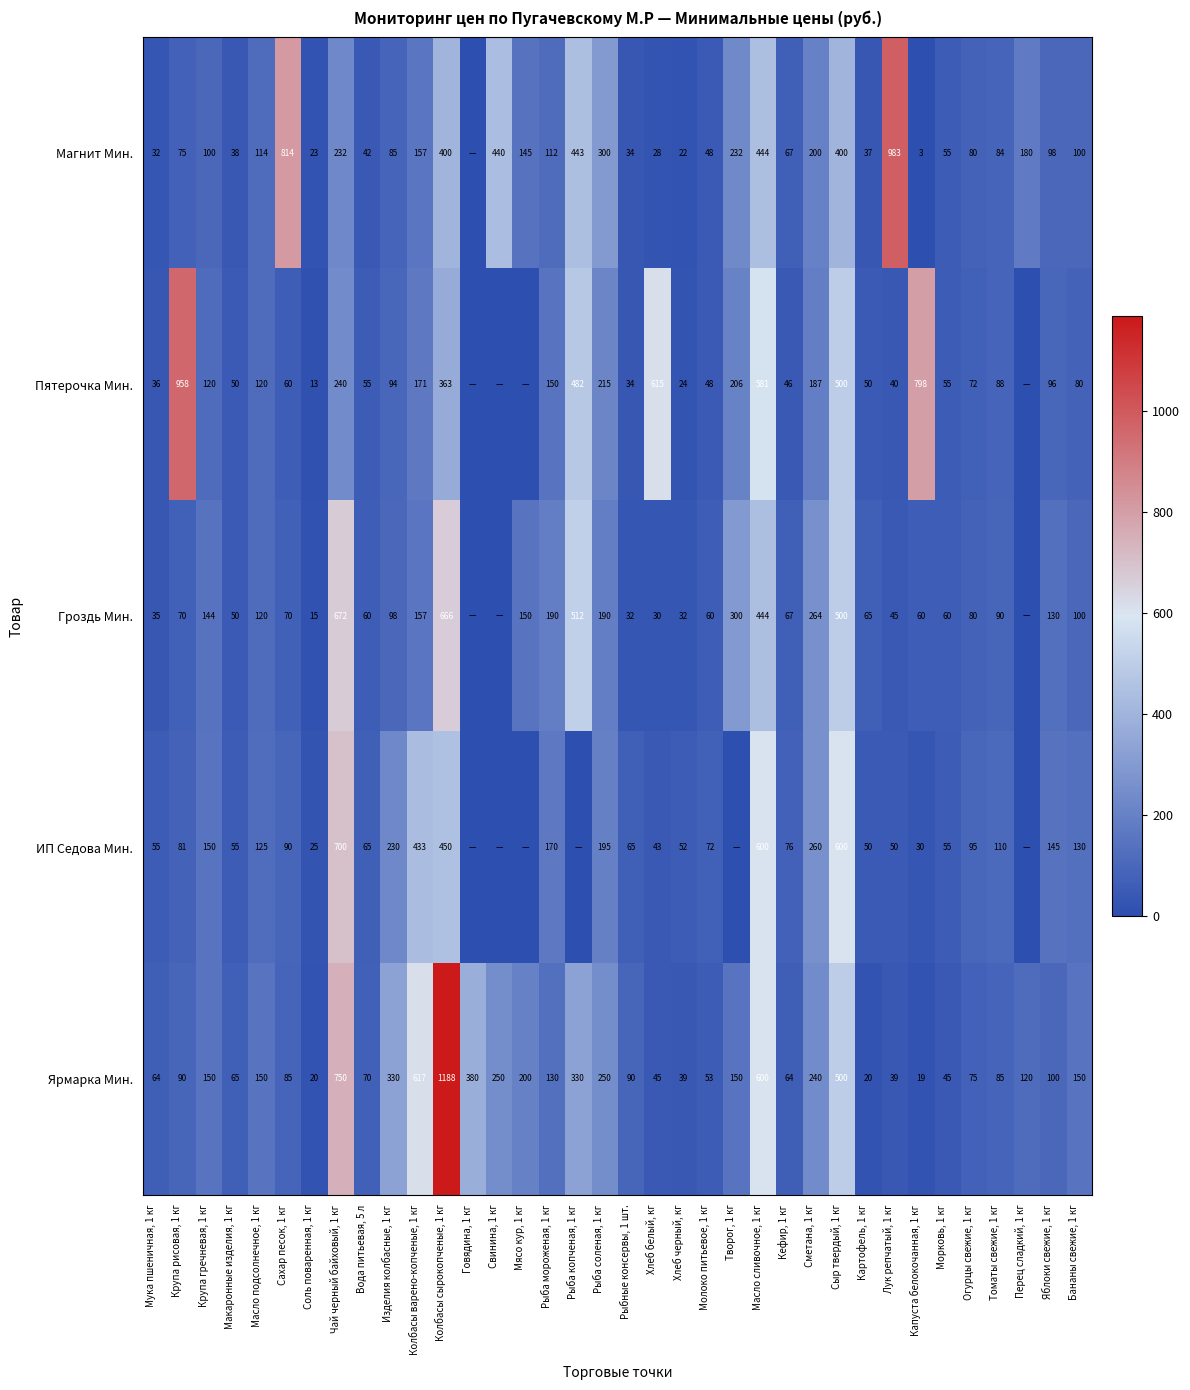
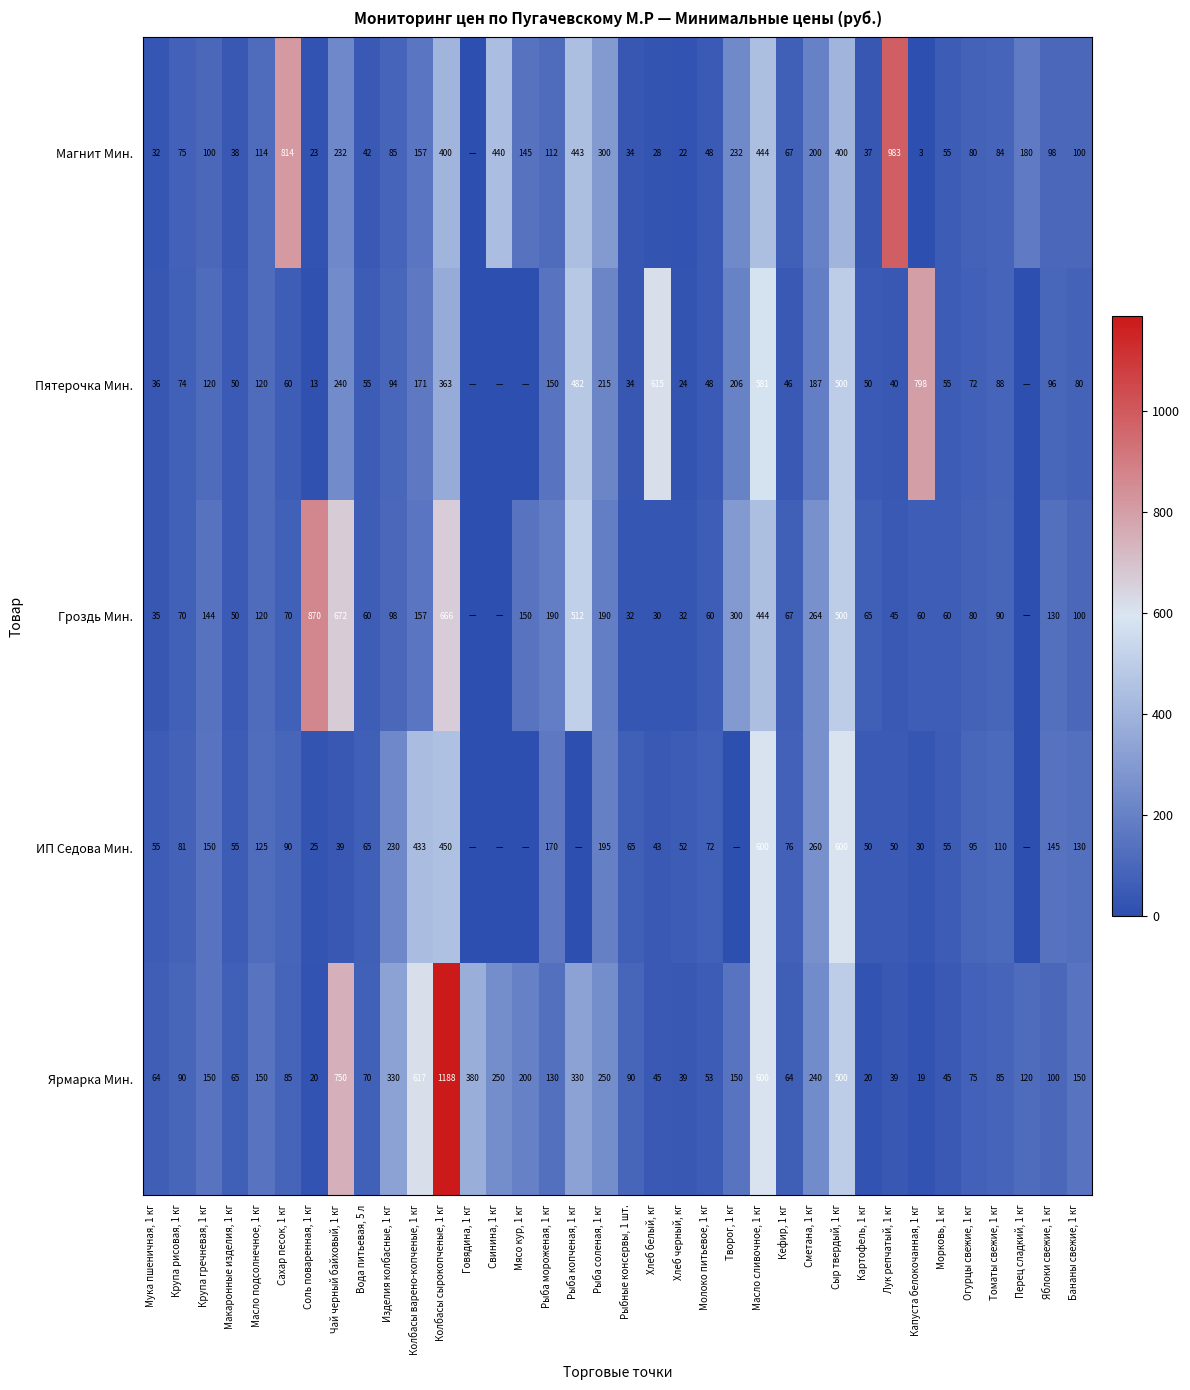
  {
    "Магнит Мин.": {
      "Мука пшеничная, 1 кг": 32,
      "Крупа рисовая, 1 кг": 75,
      "Крупа гречневая, 1 кг": 100,
      "Макаронные изделия, 1 кг": 38,
      "Масло подсолнечное, 1 кг": 114,
      "Сахар песок, 1 кг": 814,
      "Соль поваренная, 1 кг": 23,
      "Чай черный байховый, 1 кг": 232,
      "Вода питьевая, 5 л": 42,
      "Изделия колбасные, 1 кг": 85,
      "Колбасы варено-копченые, 1 кг": 157,
      "Колбасы сырокопченые, 1 кг": 400,
      "Свинина, 1 кг": 440,
      "Мясо кур, 1 кг": 145,
      "Рыба мороженая, 1 кг": 112,
      "Рыба копченая, 1 кг": 443,
      "Рыба соленая, 1 кг": 300,
      "Рыбные консервы, 1 шт.": 34,
      "Хлеб белый, кг": 28,
      "Хлеб черный, кг": 22,
      "Молоко питьевое, 1 кг": 48,
      "Творог, 1 кг": 232,
      "Масло сливочное, 1 кг": 444,
      "Кефир, 1 кг": 67,
      "Сметана, 1 кг": 200,
      "Сыр твердый, 1 кг": 400,
      "Картофель, 1 кг": 37,
      "Лук репчатый, 1 кг": 983,
      "Капуста белокочанная, 1 кг": 3,
      "Морковь, 1 кг": 55,
      "Огурцы свежие, 1 кг": 80,
      "Томаты свежие, 1 кг": 84,
      "Перец сладкий, 1 кг": 180,
      "Яблоки свежие, 1 кг": 98,
      "Бананы свежие, 1 кг": 100
    },
    "Пятерочка Мин.": {
      "Мука пшеничная, 1 кг": 36,
-     "Крупа рисовая, 1 кг": 958,
+     "Крупа рисовая, 1 кг": 74,
      "Крупа гречневая, 1 кг": 120,
      "Макаронные изделия, 1 кг": 50,
      "Масло подсолнечное, 1 кг": 120,
      "Сахар песок, 1 кг": 60,
      "Соль поваренная, 1 кг": 13,
      "Чай черный байховый, 1 кг": 240,
      "Вода питьевая, 5 л": 55,
      "Изделия колбасные, 1 кг": 94,
      "Колбасы варено-копченые, 1 кг": 171,
      "Колбасы сырокопченые, 1 кг": 363,
      "Рыба мороженая, 1 кг": 150,
      "Рыба копченая, 1 кг": 482,
      "Рыба соленая, 1 кг": 215,
      "Рыбные консервы, 1 шт.": 34,
      "Хлеб черный, кг": 24,
      "Молоко питьевое, 1 кг": 48,
      "Творог, 1 кг": 206,
      "Кефир, 1 кг": 46,
      "Сметана, 1 кг": 187,
      "Сыр твердый, 1 кг": 500,
      "Картофель, 1 кг": 50,
      "Лук репчатый, 1 кг": 40,
      "Капуста белокочанная, 1 кг": 798,
      "Морковь, 1 кг": 55,
      "Огурцы свежие, 1 кг": 72,
      "Томаты свежие, 1 кг": 88,
      "Яблоки свежие, 1 кг": 96,
      "Бананы свежие, 1 кг": 80
    },
    "Гроздь Мин.": {
      "Мука пшеничная, 1 кг": 35,
      "Крупа рисовая, 1 кг": 70,
      "Крупа гречневая, 1 кг": 144,
      "Макаронные изделия, 1 кг": 50,
      "Масло подсолнечное, 1 кг": 120,
      "Сахар песок, 1 кг": 70,
-     "Соль поваренная, 1 кг": 15,
+     "Соль поваренная, 1 кг": 870,
      "Чай черный байховый, 1 кг": 672,
      "Вода питьевая, 5 л": 60,
      "Изделия колбасные, 1 кг": 98,
      "Колбасы варено-копченые, 1 кг": 157,
      "Колбасы сырокопченые, 1 кг": 666,
      "Мясо кур, 1 кг": 150,
      "Рыба мороженая, 1 кг": 190,
      "Рыба копченая, 1 кг": 512,
      "Рыба соленая, 1 кг": 190,
      "Рыбные консервы, 1 шт.": 32,
      "Хлеб белый, кг": 30,
      "Хлеб черный, кг": 32,
      "Молоко питьевое, 1 кг": 60,
      "Творог, 1 кг": 300,
      "Масло сливочное, 1 кг": 444,
      "Кефир, 1 кг": 67,
      "Сметана, 1 кг": 264,
      "Сыр твердый, 1 кг": 500,
      "Картофель, 1 кг": 65,
      "Лук репчатый, 1 кг": 45,
      "Капуста белокочанная, 1 кг": 60,
      "Морковь, 1 кг": 60,
      "Огурцы свежие, 1 кг": 80,
      "Томаты свежие, 1 кг": 90,
      "Яблоки свежие, 1 кг": 130,
      "Бананы свежие, 1 кг": 100
    },
    "ИП Седова Мин.": {
      "Мука пшеничная, 1 кг": 55,
      "Крупа рисовая, 1 кг": 81,
      "Крупа гречневая, 1 кг": 150,
      "Макаронные изделия, 1 кг": 55,
      "Масло подсолнечное, 1 кг": 125,
      "Сахар песок, 1 кг": 90,
      "Соль поваренная, 1 кг": 25,
-     "Чай черный байховый, 1 кг": 700,
+     "Чай черный байховый, 1 кг": 39,
      "Вода питьевая, 5 л": 65,
      "Изделия колбасные, 1 кг": 230,
      "Колбасы варено-копченые, 1 кг": 433,
      "Колбасы сырокопченые, 1 кг": 450,
      "Рыба мороженая, 1 кг": 170,
      "Рыба соленая, 1 кг": 195,
      "Рыбные консервы, 1 шт.": 65,
      "Хлеб белый, кг": 43,
      "Хлеб черный, кг": 52,
      "Молоко питьевое, 1 кг": 72,
      "Кефир, 1 кг": 76,
      "Сметана, 1 кг": 260,
      "Картофель, 1 кг": 50,
      "Лук репчатый, 1 кг": 50,
      "Капуста белокочанная, 1 кг": 30,
      "Морковь, 1 кг": 55,
      "Огурцы свежие, 1 кг": 95,
      "Томаты свежие, 1 кг": 110,
      "Яблоки свежие, 1 кг": 145,
      "Бананы свежие, 1 кг": 130
    },
    "Ярмарка Мин.": {
      "Мука пшеничная, 1 кг": 64,
      "Крупа рисовая, 1 кг": 90,
      "Крупа гречневая, 1 кг": 150,
      "Макаронные изделия, 1 кг": 65,
      "Масло подсолнечное, 1 кг": 150,
      "Сахар песок, 1 кг": 85,
      "Соль поваренная, 1 кг": 20,
      "Чай черный байховый, 1 кг": 750,
      "Вода питьевая, 5 л": 70,
      "Изделия колбасные, 1 кг": 330,
      "Колбасы сырокопченые, 1 кг": 1188,
      "Говядина, 1 кг": 380,
      "Свинина, 1 кг": 250,
      "Мясо кур, 1 кг": 200,
      "Рыба мороженая, 1 кг": 130,
      "Рыба копченая, 1 кг": 330,
      "Рыба соленая, 1 кг": 250,
      "Рыбные консервы, 1 шт.": 90,
      "Хлеб белый, кг": 45,
      "Хлеб черный, кг": 39,
      "Молоко питьевое, 1 кг": 53,
      "Творог, 1 кг": 150,
      "Кефир, 1 кг": 64,
      "Сметана, 1 кг": 240,
      "Сыр твердый, 1 кг": 500,
      "Картофель, 1 кг": 20,
      "Лук репчатый, 1 кг": 39,
      "Капуста белокочанная, 1 кг": 19,
      "Морковь, 1 кг": 45,
      "Огурцы свежие, 1 кг": 75,
      "Томаты свежие, 1 кг": 85,
      "Перец сладкий, 1 кг": 120,
      "Яблоки свежие, 1 кг": 100,
      "Бананы свежие, 1 кг": 150
    }
  }
